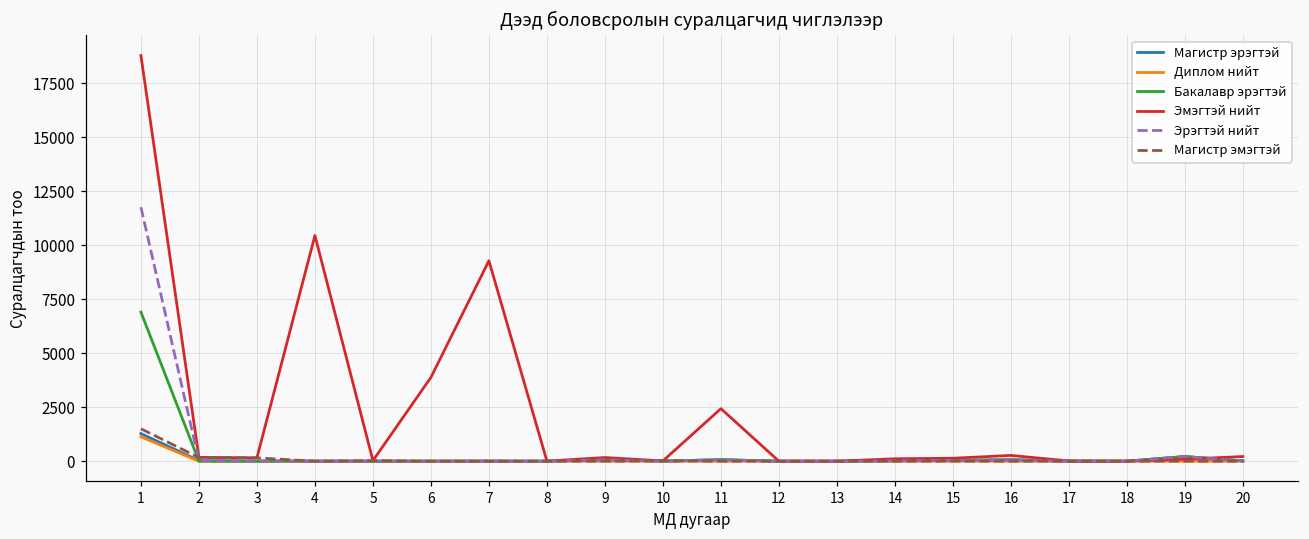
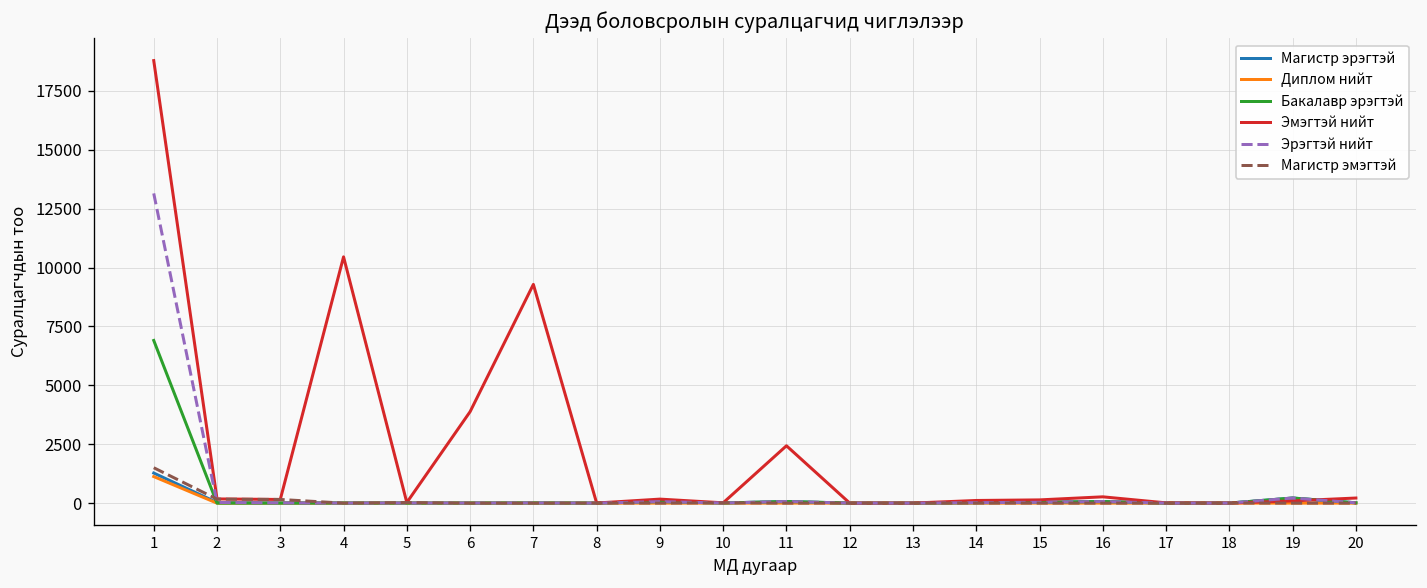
  {
    "Магистр эрэгтэй": {
      "1": 1300
    },
    "Диплом нийт": {
      "1": 1100
    },
    "Бакалавр эрэгтэй": {
      "1": 6900
    },
    "Эмэгтэй нийт": {
      "1": 18800,
      "4": 10500,
      "6": 3900,
      "7": 9300,
      "11": 2400,
      "16": 300,
      "20": 200
    },
    "Эрэгтэй нийт": {
-     "1": 11800
+     "1": 13100
    },
    "Магистр эмэгтэй": {
      "1": 1500
    }
  }
